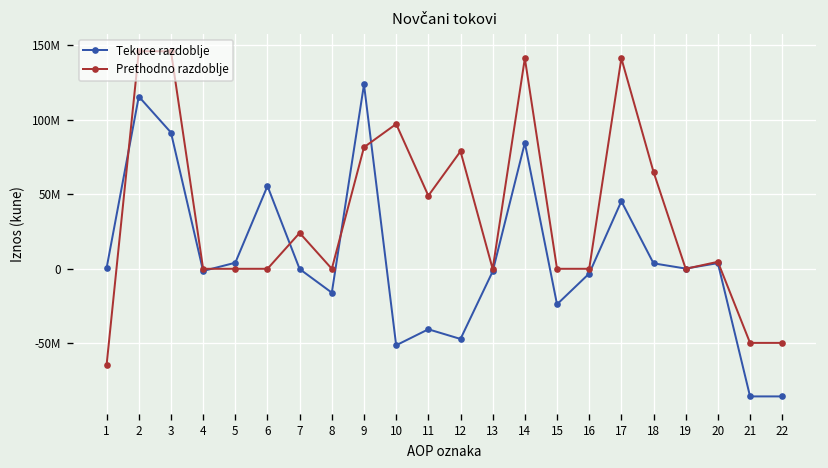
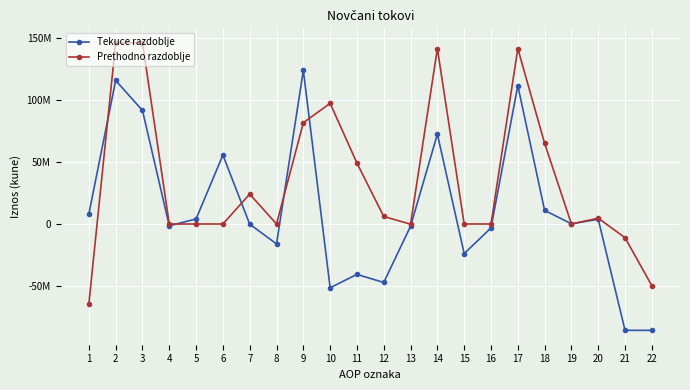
  {
    "Tekuce razdoblje": {
-     "1": 1000000,
+     "1": 8000000,
      "2": 116000000,
      "3": 92000000,
      "5": 4000000,
      "6": 56000000,
      "7": 0,
      "8": -16000000,
      "9": 124000000,
      "10": -51000000,
      "11": -41000000,
      "12": -47000000,
-     "14": 85000000,
+     "14": 72000000,
      "15": -24000000,
      "16": -3000000,
-     "17": 45000000,
-     "18": 4000000,
+     "17": 112000000,
+     "18": 11000000,
      "21": -86000000,
      "22": -86000000
    },
    "Prethodno razdoblje": {
      "1": -64000000,
      "5": 0,
      "6": 0,
      "7": 24000000,
      "8": 0,
      "9": 82000000,
      "10": 97000000,
      "11": 49000000,
-     "12": 79000000,
+     "12": 6000000,
      "14": 141000000,
      "15": 0,
      "16": 0,
      "17": 141000000,
      "18": 65000000,
-     "21": -50000000,
+     "21": -11000000,
      "22": -50000000
    }
  }
